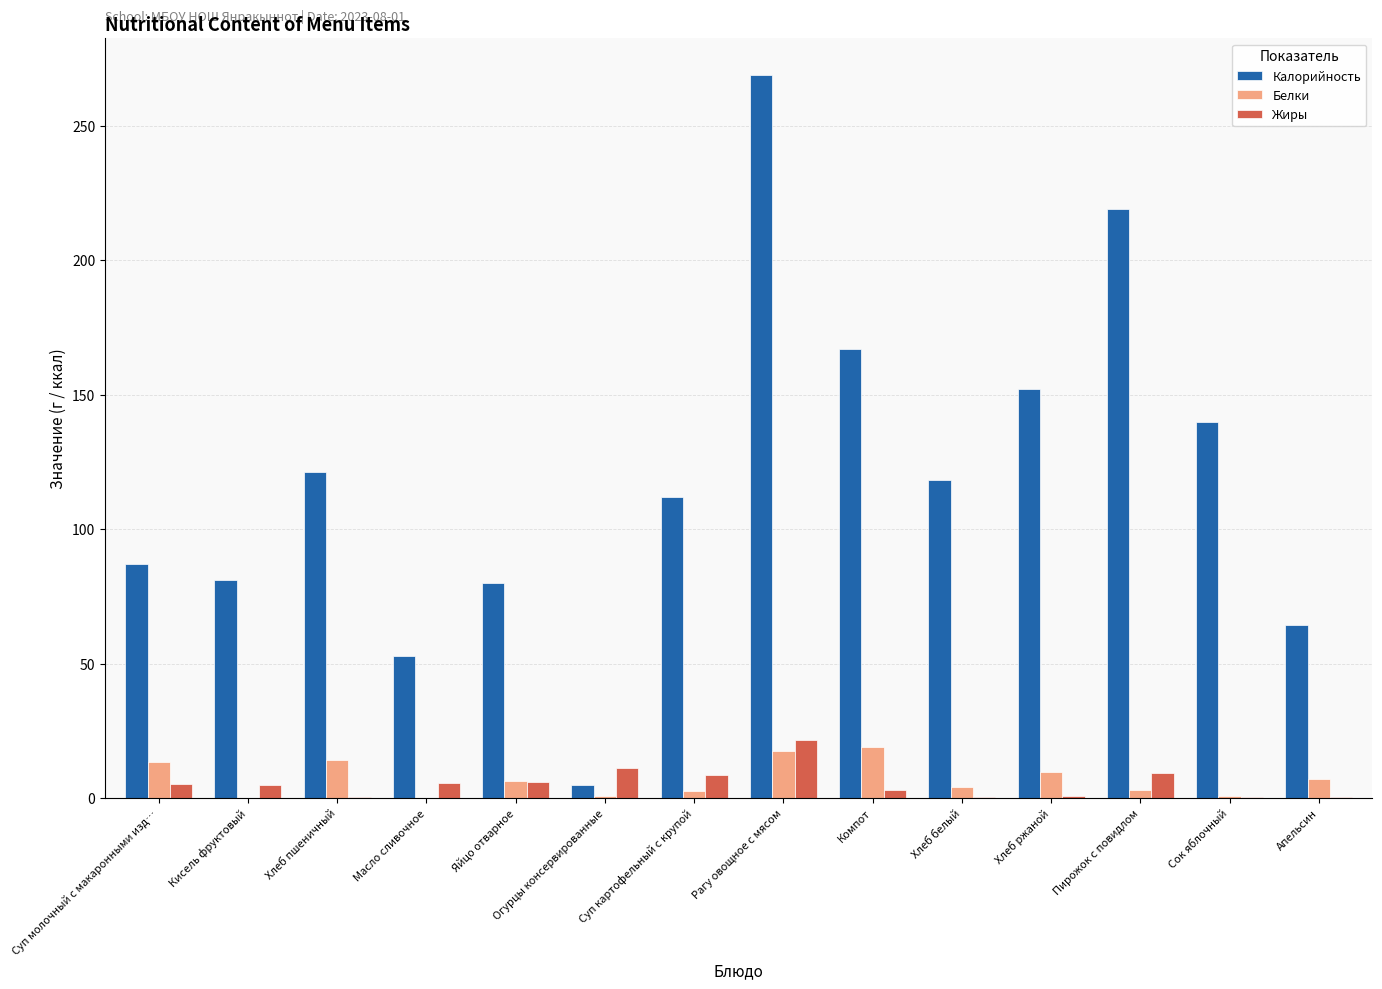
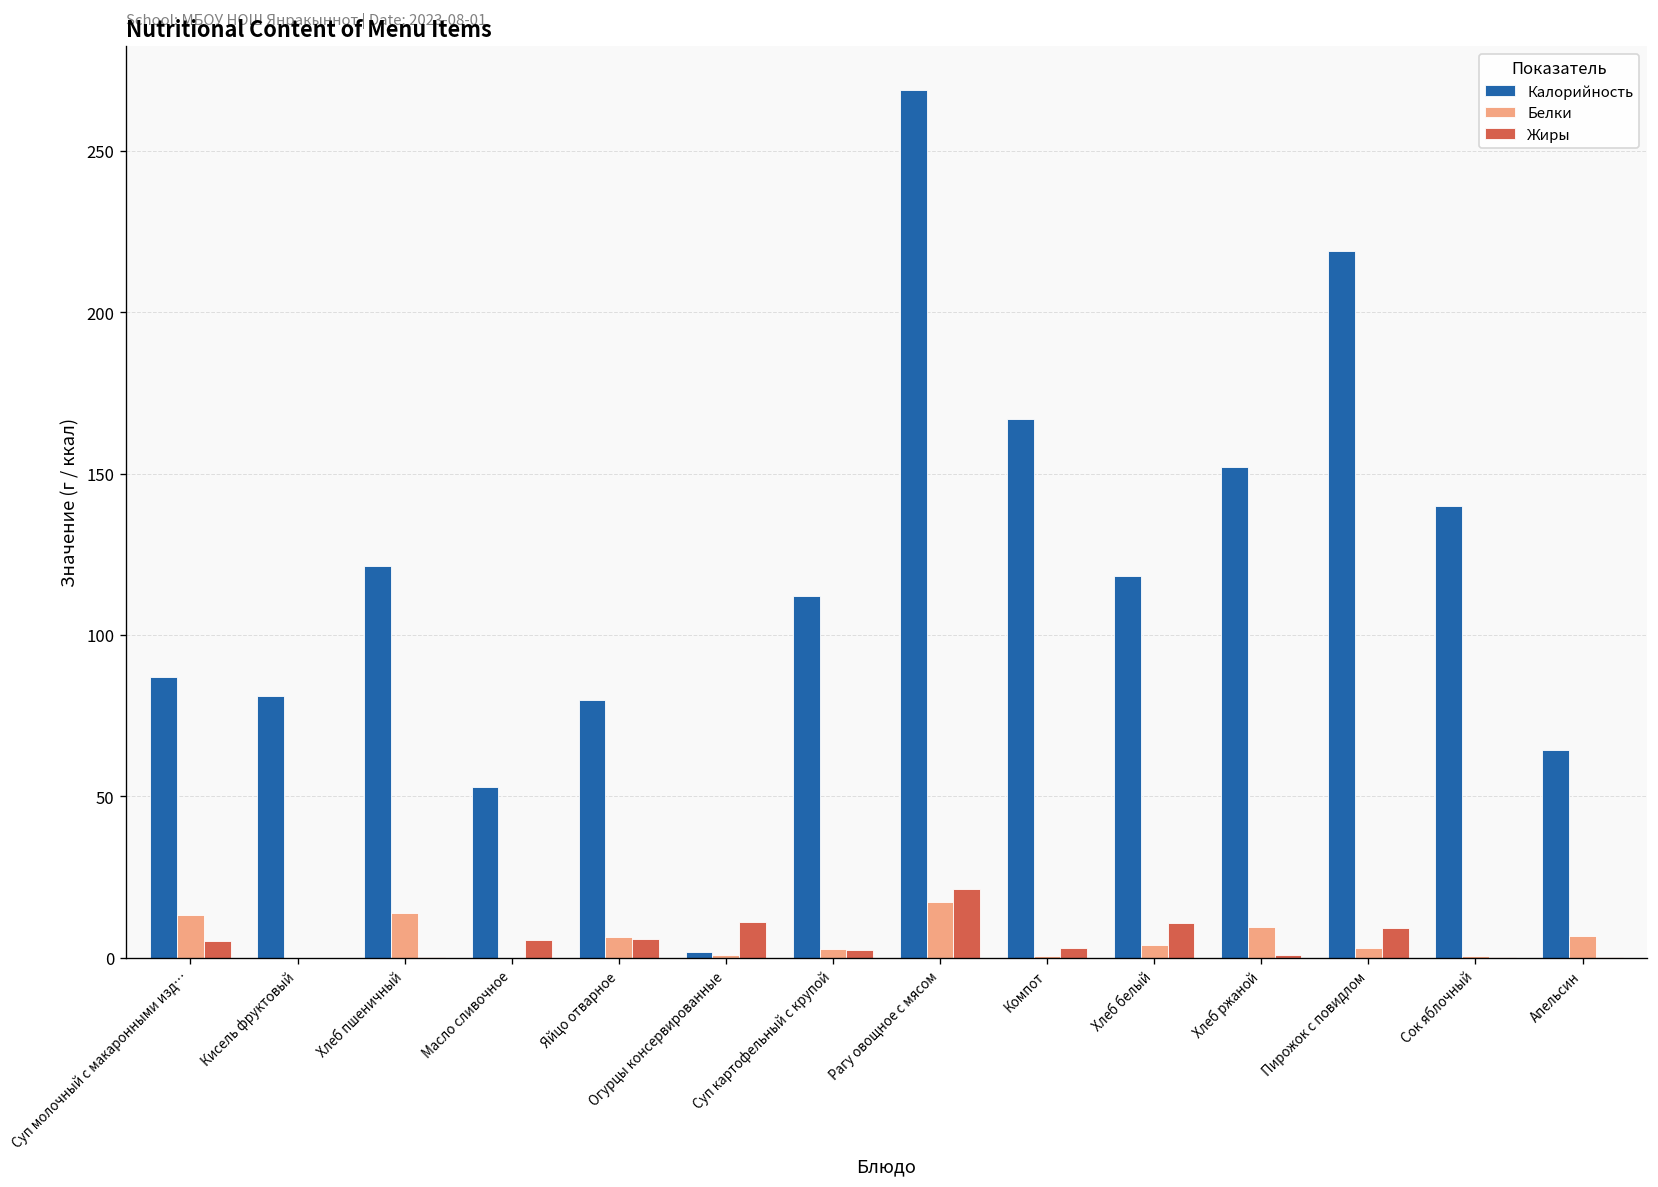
  {
    "Калорийность": {
      "Суп молочный с макаронными изд…": 87,
      "Кисель фруктовый": 81,
      "Хлеб пшеничный": 121,
      "Масло сливочное": 53,
      "Яйцо отварное": 80,
-     "Огурцы консервированные": 5,
+     "Огурцы консервированные": 2,
      "Суп картофельный с крупой": 112,
      "Рагу овощное с мясом": 269,
      "Компот": 167,
      "Хлеб белый": 118,
      "Хлеб ржаной": 152,
      "Пирожок с повидлом": 219,
      "Сок яблочный": 140,
      "Апельсин": 65
    },
    "Белки": {
      "Суп молочный с макаронными изд…": 13,
      "Кисель фруктовый": 0,
      "Хлеб пшеничный": 14,
      "Яйцо отварное": 6,
      "Суп картофельный с крупой": 3,
      "Рагу овощное с мясом": 17,
-     "Компот": 19,
+     "Компот": 1,
      "Хлеб белый": 4,
      "Хлеб ржаной": 10,
      "Пирожок с повидлом": 3,
      "Апельсин": 7
    },
    "Жиры": {
      "Суп молочный с макаронными изд…": 5,
-     "Кисель фруктовый": 5,
+     "Кисель фруктовый": 0,
      "Масло сливочное": 5,
      "Яйцо отварное": 6,
      "Огурцы консервированные": 11,
-     "Суп картофельный с крупой": 9,
+     "Суп картофельный с крупой": 3,
      "Рагу овощное с мясом": 21,
      "Компот": 3,
-     "Хлеб белый": 0,
+     "Хлеб белый": 11,
      "Пирожок с повидлом": 9
    }
  }
